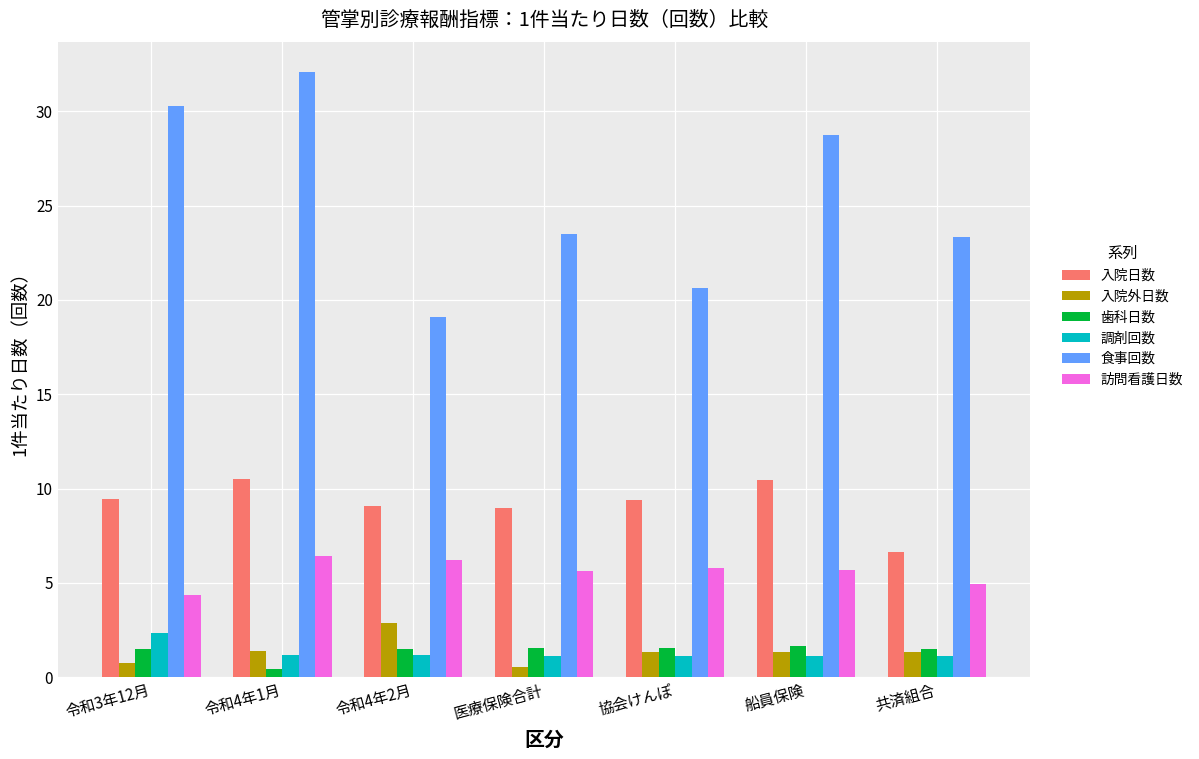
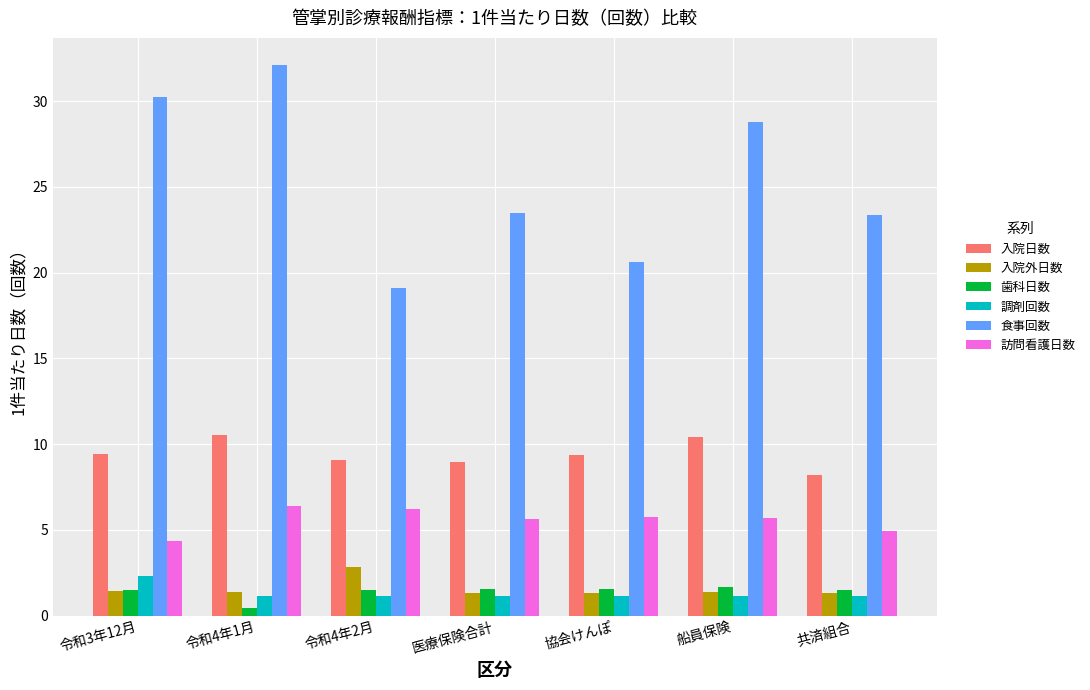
  {
    "入院日数": {
      "令和3年12月": 9.4,
      "令和4年1月": 10.5,
      "令和4年2月": 9.1,
      "医療保険合計": 9.0,
      "協会けんぽ": 9.4,
      "船員保険": 10.4,
-     "共済組合": 6.7
+     "共済組合": 8.2
    },
    "入院外日数": {
-     "令和3年12月": 0.7,
+     "令和3年12月": 1.4,
      "令和4年1月": 1.4,
      "令和4年2月": 2.8,
-     "医療保険合計": 0.6,
+     "医療保険合計": 1.3,
      "協会けんぽ": 1.3,
      "船員保険": 1.3,
      "共済組合": 1.3
    },
    "歯科日数": {
      "令和3年12月": 1.5,
      "令和4年1月": 0.4,
      "令和4年2月": 1.5,
      "医療保険合計": 1.5,
      "協会けんぽ": 1.6,
      "船員保険": 1.7,
      "共済組合": 1.5
    },
    "調剤回数": {
      "令和3年12月": 2.3,
      "令和4年1月": 1.2,
      "令和4年2月": 1.2,
      "医療保険合計": 1.1,
      "協会けんぽ": 1.1,
      "船員保険": 1.1,
      "共済組合": 1.1
    },
    "食事回数": {
      "令和3年12月": 30.3,
      "令和4年1月": 32.1,
      "令和4年2月": 19.1,
      "医療保険合計": 23.5,
      "協会けんぽ": 20.6,
      "船員保険": 28.8,
      "共済組合": 23.3
    },
    "訪問看護日数": {
      "令和3年12月": 4.4,
      "令和4年1月": 6.4,
      "令和4年2月": 6.2,
      "医療保険合計": 5.6,
      "協会けんぽ": 5.8,
      "船員保険": 5.7,
      "共済組合": 4.9
    }
  }
